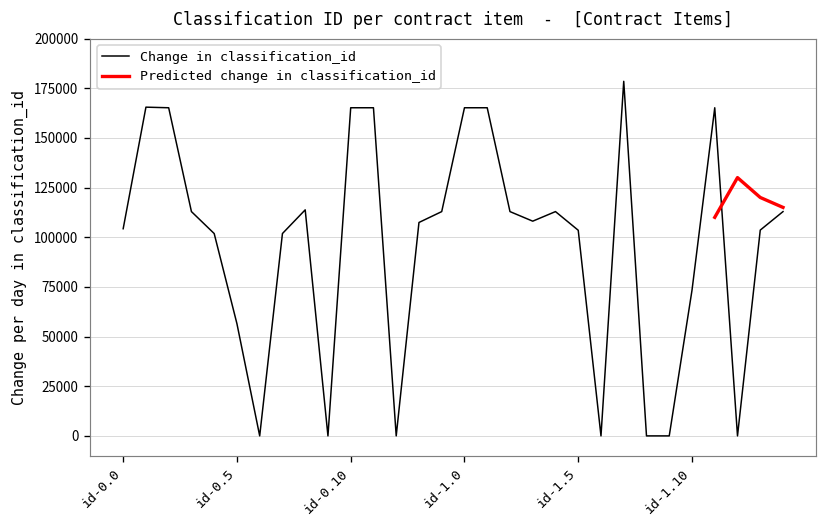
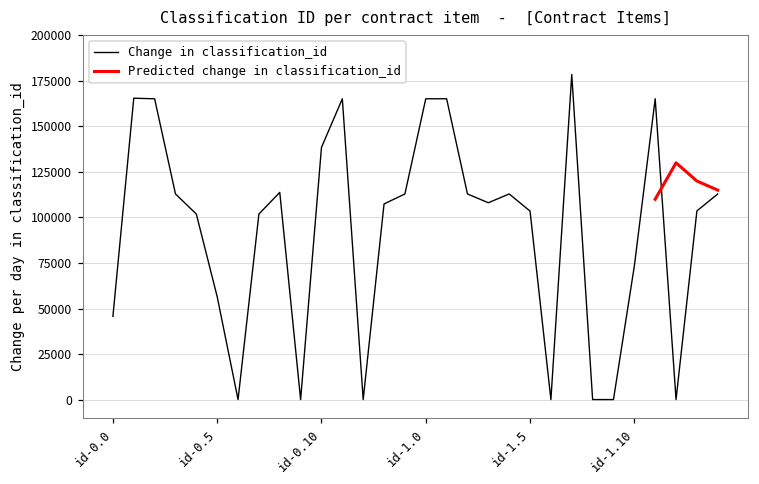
  {
    "Change in classification_id": {
-     "id-0.0": 104000,
+     "id-0.0": 46000,
      "id-0.5": 56000,
-     "id-0.10": 165000,
+     "id-0.10": 138000,
      "id-1.0": 165000,
      "id-1.5": 103000,
      "id-1.10": 73000
    }
  }
